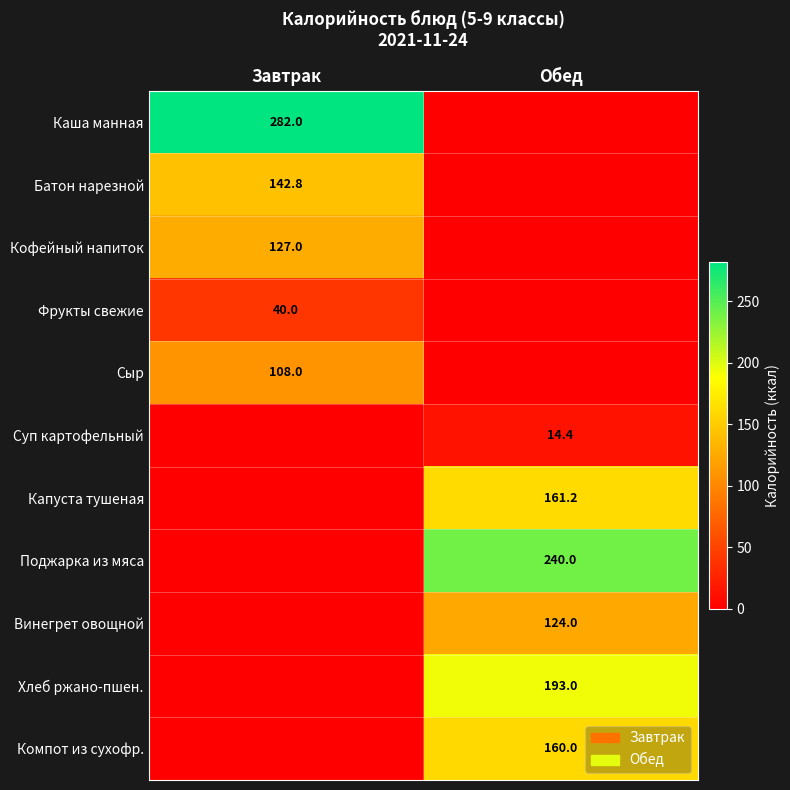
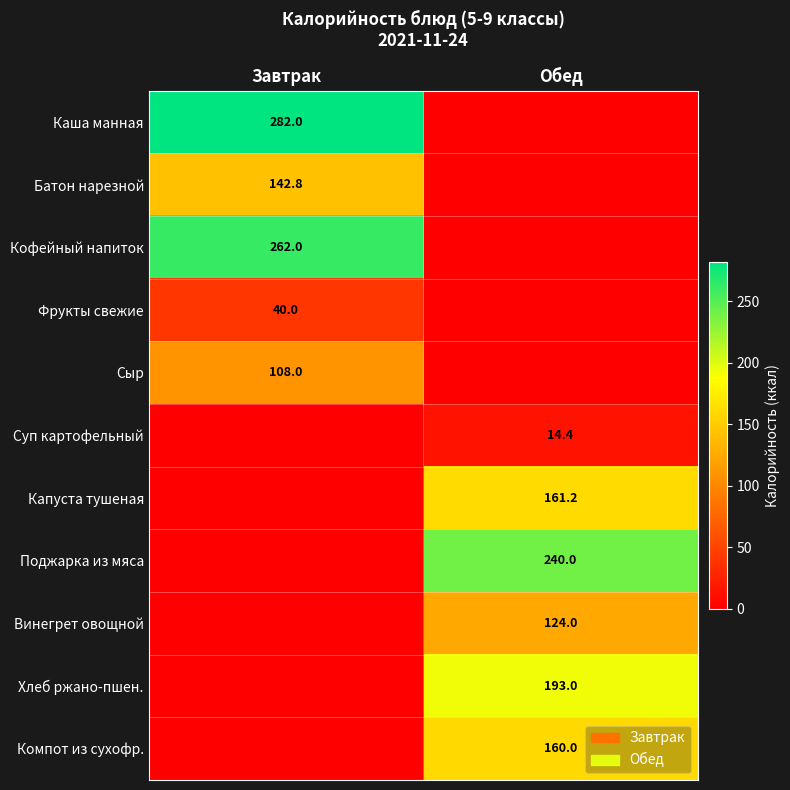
  {
    "Каша манная": {
      "Завтрак": 282.0
    },
    "Батон нарезной": {
      "Завтрак": 142.8
    },
    "Кофейный напиток": {
-     "Завтрак": 127.0
+     "Завтрак": 262.0
    },
    "Фрукты свежие": {
      "Завтрак": 40.0
    },
    "Сыр": {
      "Завтрак": 108.0
    },
    "Суп картофельный": {
      "Обед": 14.4
    },
    "Капуста тушеная": {
      "Обед": 161.2
    },
    "Поджарка из мяса": {
      "Обед": 240.0
    },
    "Винегрет овощной": {
      "Обед": 124.0
    },
    "Хлеб ржано-пшен.": {
      "Обед": 193.0
    },
    "Компот из сухофр.": {
      "Обед": 160.0
    }
  }
